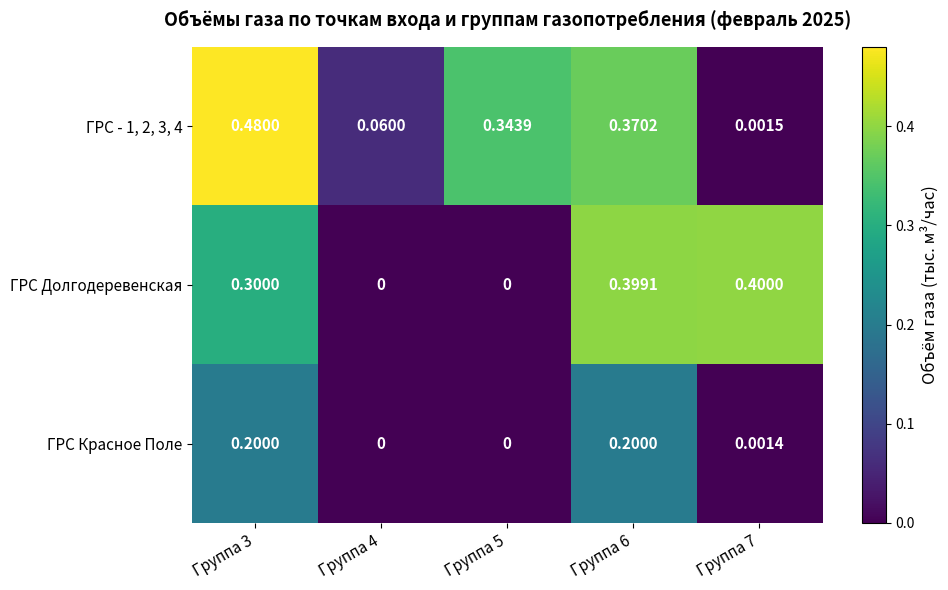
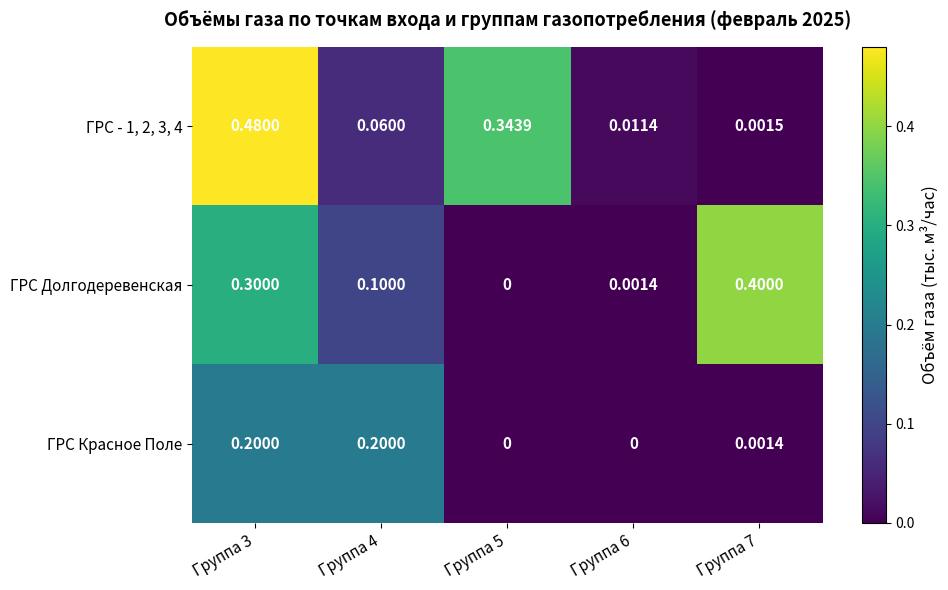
  {
    "ГРС - 1, 2, 3, 4": {
      "Группа 3": 0.4800,
      "Группа 4": 0.0600,
      "Группа 5": 0.3439,
-     "Группа 6": 0.3702,
+     "Группа 6": 0.0114,
      "Группа 7": 0.0015
    },
    "ГРС Долгодеревенская": {
      "Группа 3": 0.3000,
-     "Группа 4": 0,
+     "Группа 4": 0.1000,
      "Группа 5": 0,
-     "Группа 6": 0.3991,
+     "Группа 6": 0.0014,
      "Группа 7": 0.4000
    },
    "ГРС Красное Поле": {
      "Группа 3": 0.2000,
-     "Группа 4": 0,
+     "Группа 4": 0.2000,
      "Группа 5": 0,
-     "Группа 6": 0.2000,
+     "Группа 6": 0,
      "Группа 7": 0.0014
    }
  }
